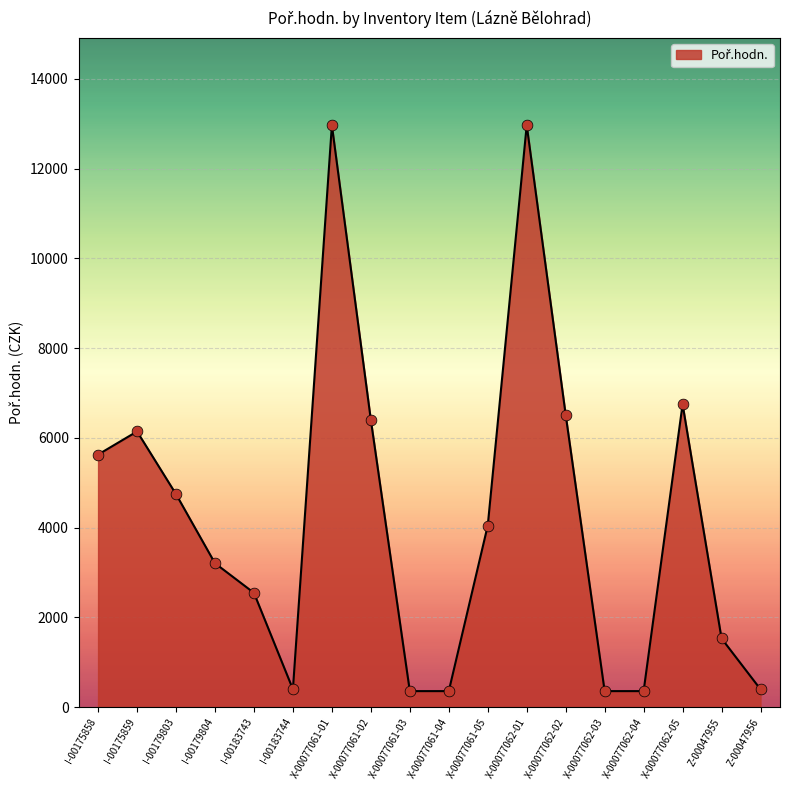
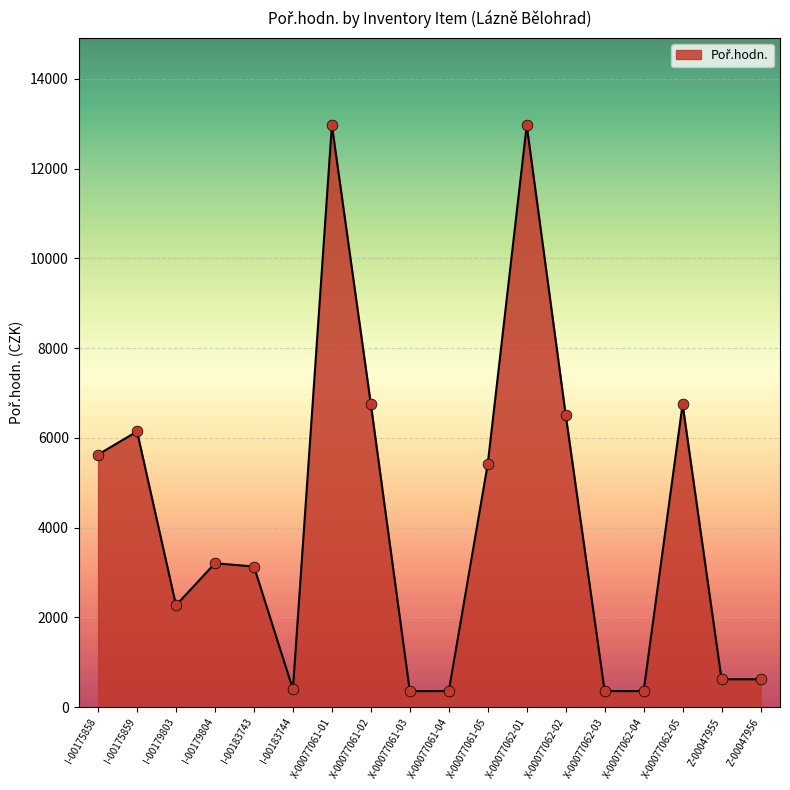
  {
    "I-00175858": 5600,
    "I-00175859": 6100,
-   "I-00179803": 4700,
+   "I-00179803": 2300,
    "I-00179804": 3200,
-   "I-00183743": 2500,
+   "I-00183743": 3100,
    "I-00183744": 400,
    "X-00077061-01": 13000,
-   "X-00077061-02": 6400,
+   "X-00077061-02": 6700,
    "X-00077061-03": 400,
    "X-00077061-04": 400,
-   "X-00077061-05": 4000,
+   "X-00077061-05": 5400,
    "X-00077062-01": 13000,
    "X-00077062-02": 6500,
    "X-00077062-03": 400,
    "X-00077062-04": 400,
    "X-00077062-05": 6700,
-   "Z-00047955": 1500,
-   "Z-00047956": 400
+   "Z-00047955": 600,
+   "Z-00047956": 600
  }
